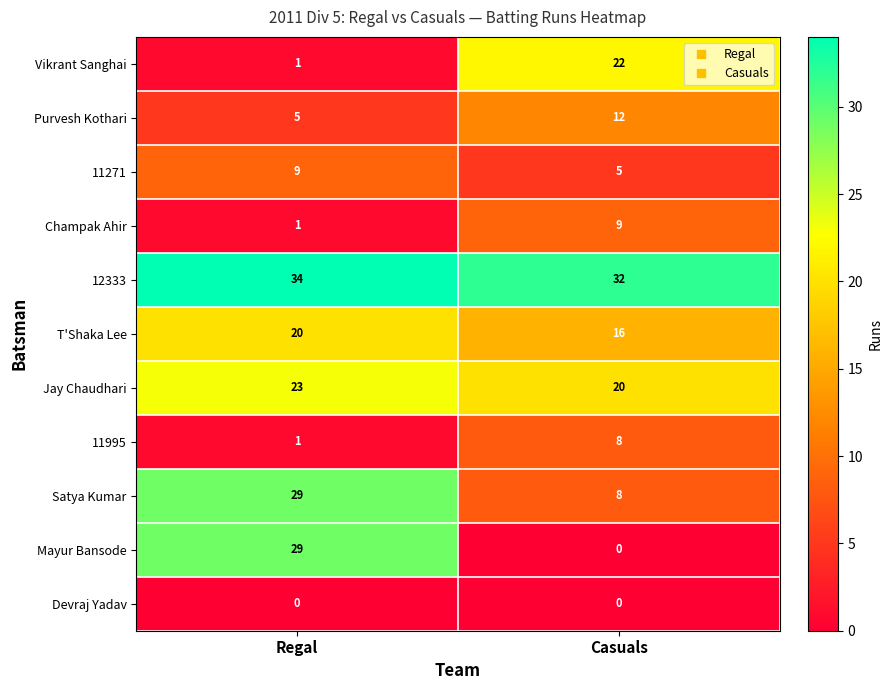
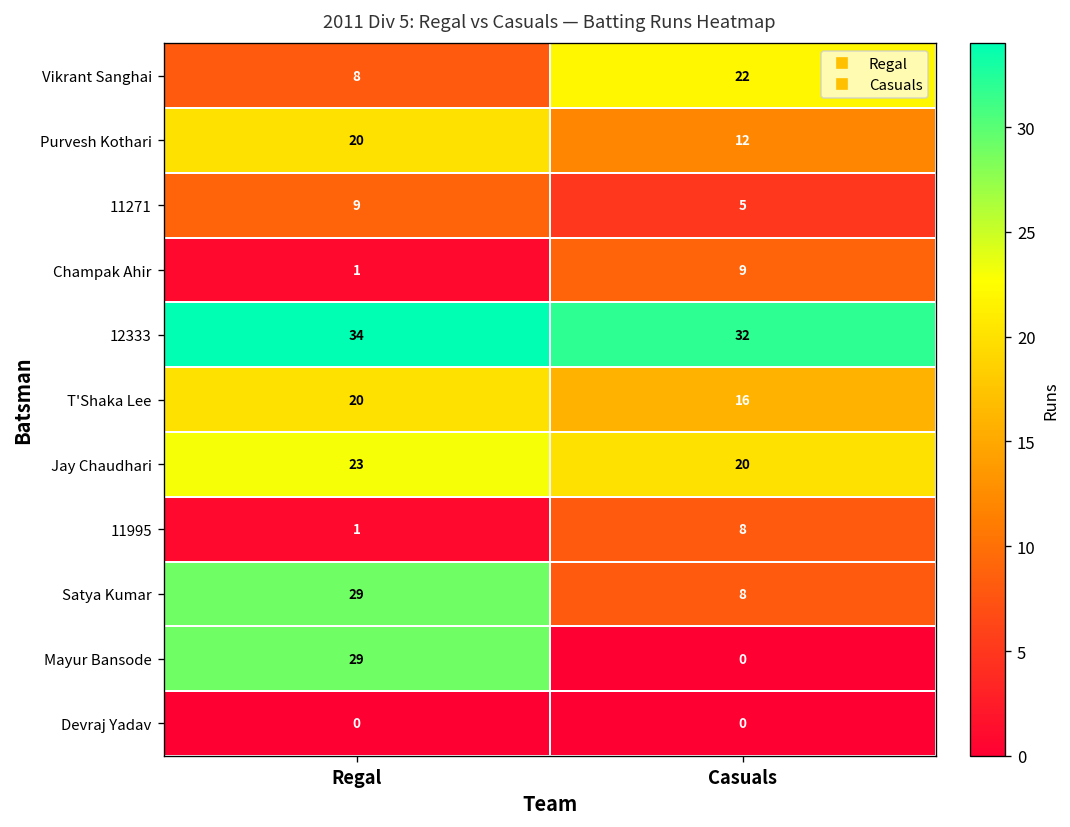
  {
    "Vikrant Sanghai": {
-     "Regal": 1,
+     "Regal": 8,
      "Casuals": 22
    },
    "Purvesh Kothari": {
-     "Regal": 5,
+     "Regal": 20,
      "Casuals": 12
    },
    "11271": {
      "Regal": 9,
      "Casuals": 5
    },
    "Champak Ahir": {
      "Regal": 1,
      "Casuals": 9
    },
    "12333": {
      "Regal": 34,
      "Casuals": 32
    },
    "T'Shaka Lee": {
      "Regal": 20,
      "Casuals": 16
    },
    "Jay Chaudhari": {
      "Regal": 23,
      "Casuals": 20
    },
    "11995": {
      "Regal": 1,
      "Casuals": 8
    },
    "Satya Kumar": {
      "Regal": 29,
      "Casuals": 8
    },
    "Mayur Bansode": {
      "Regal": 29,
      "Casuals": 0
    },
    "Devraj Yadav": {
      "Regal": 0,
      "Casuals": 0
    }
  }
